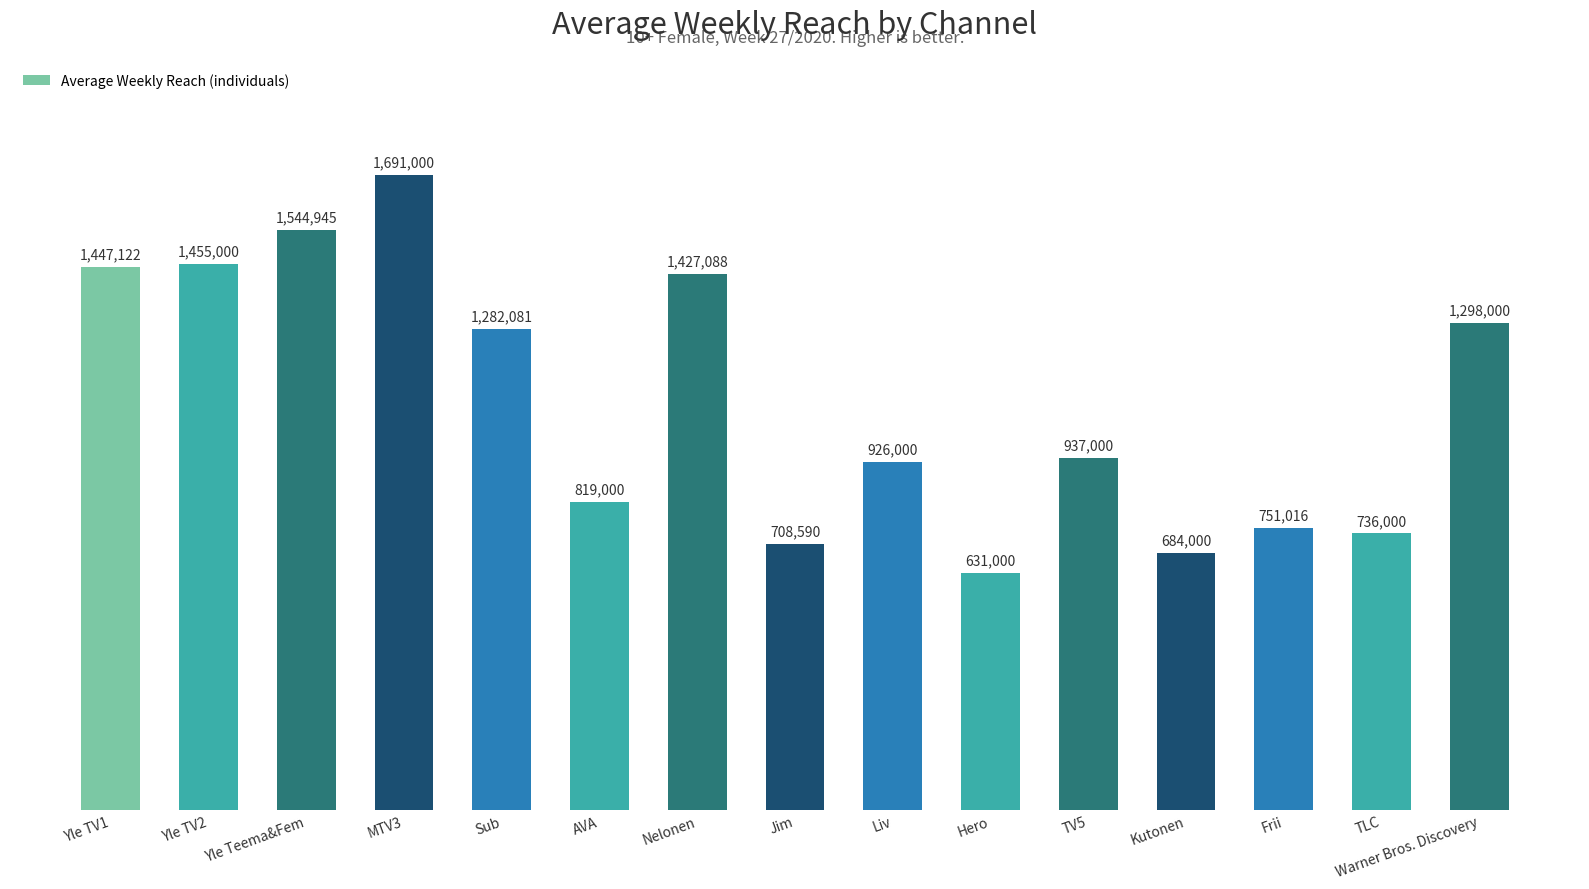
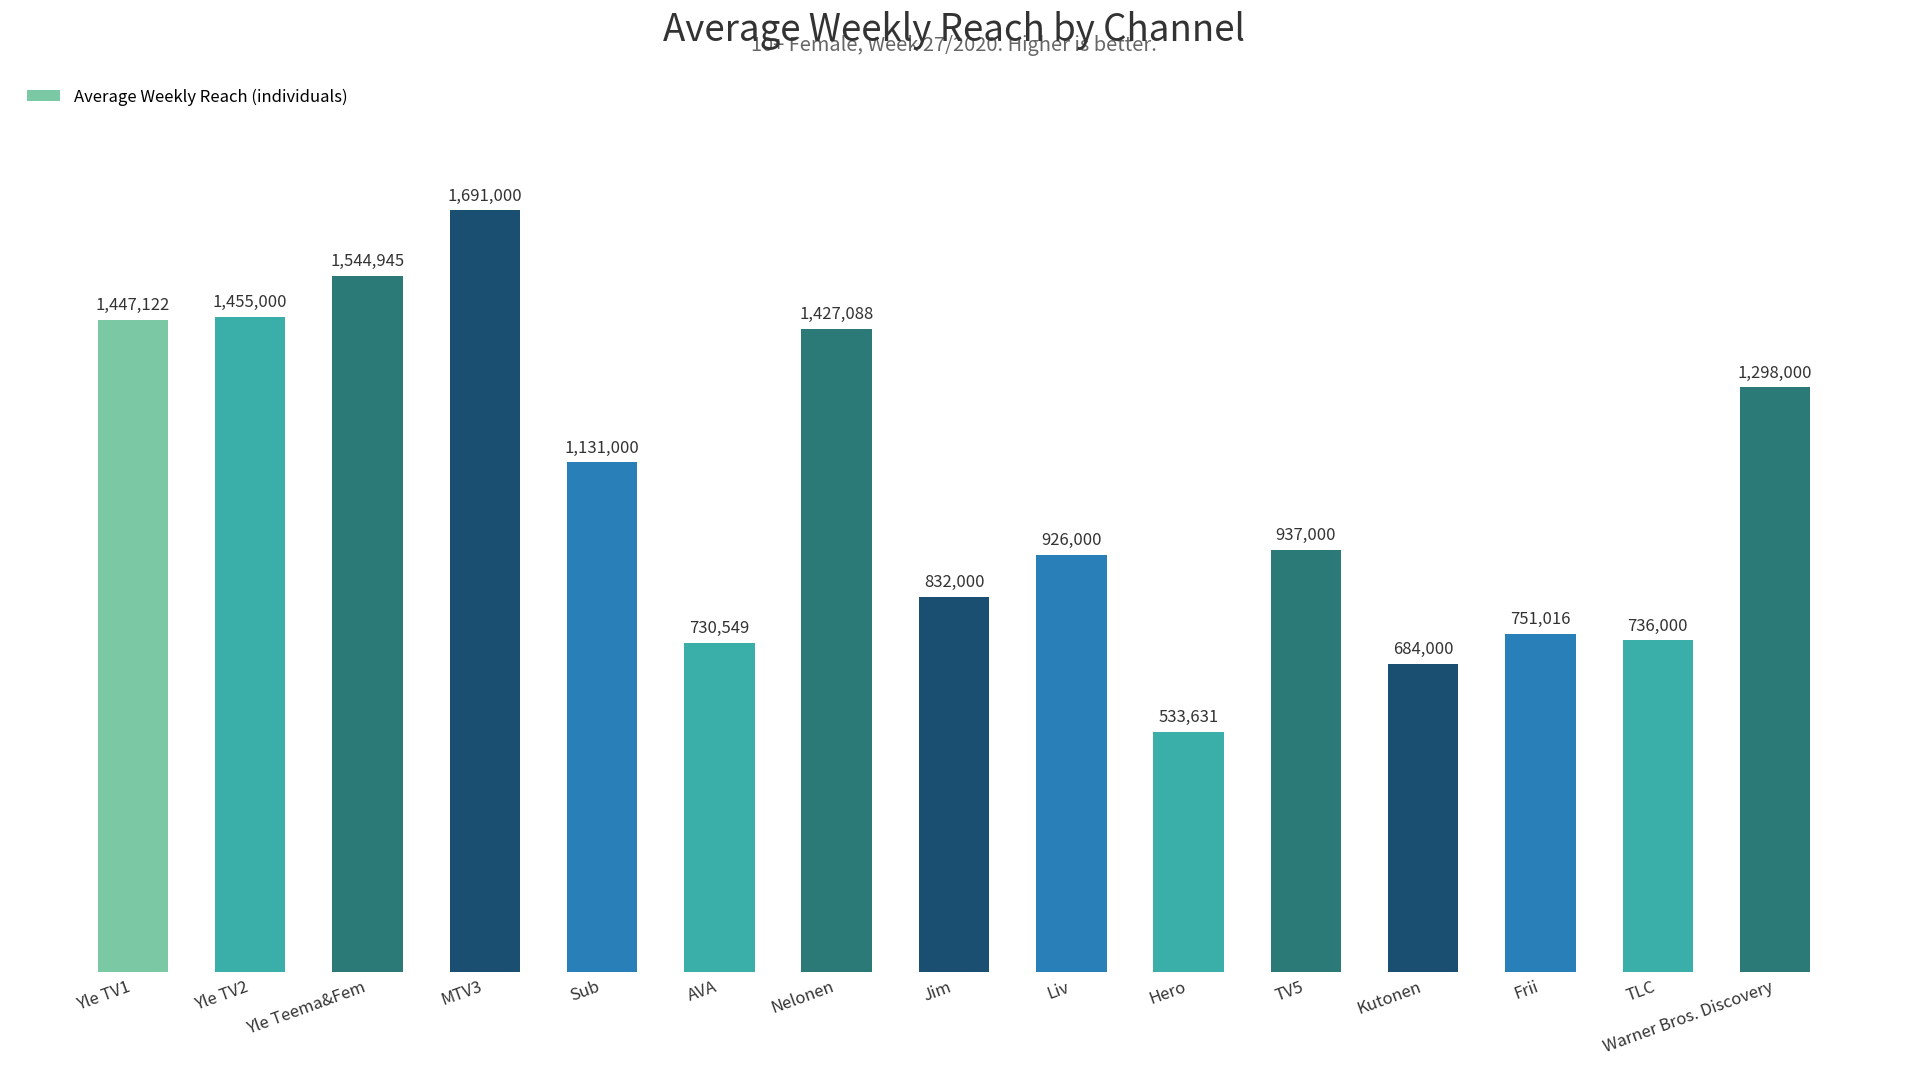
  {
    "Yle TV1": "1,447,122",
    "Yle TV2": "1,455,000",
    "Yle Teema&Fem": "1,544,945",
    "MTV3": "1,691,000",
-   "Sub": "1,282,081",
-   "AVA": "819,000",
+   "Sub": "1,131,000",
+   "AVA": "730,549",
    "Nelonen": "1,427,088",
-   "Jim": "708,590",
+   "Jim": "832,000",
    "Liv": "926,000",
-   "Hero": "631,000",
+   "Hero": "533,631",
    "TV5": "937,000",
    "Kutonen": "684,000",
    "Frii": "751,016",
    "TLC": "736,000",
    "Warner Bros. Discovery": "1,298,000"
  }
